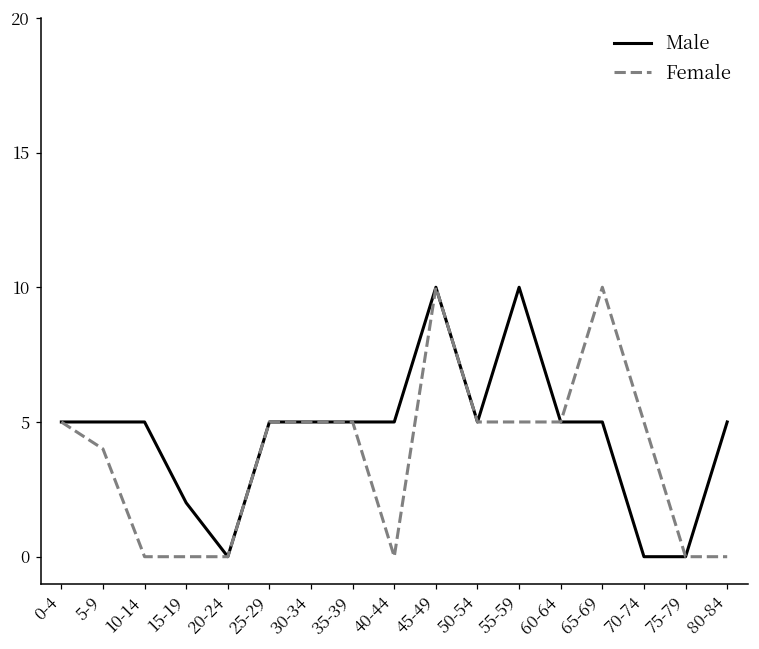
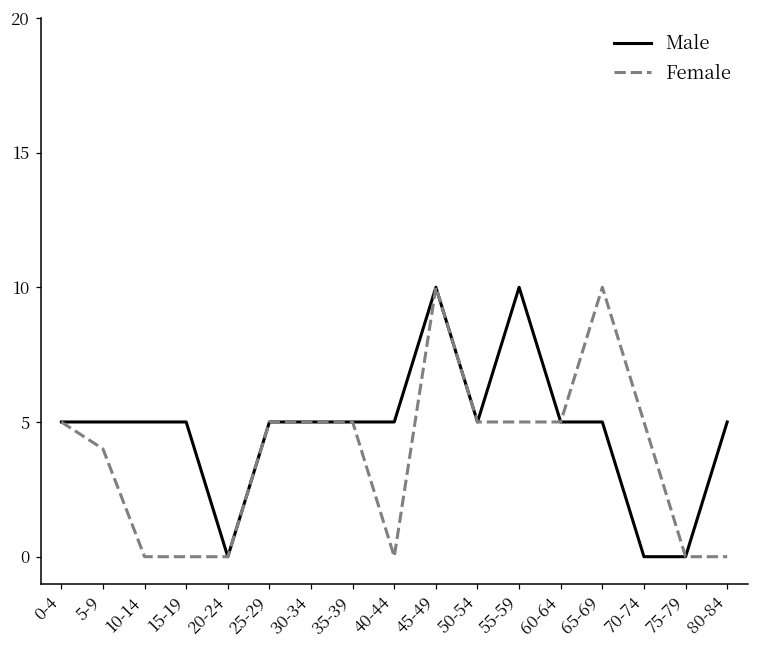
  {
    "Male": {
      "5-9": 5,
      "10-14": 5,
-     "15-19": 2,
+     "15-19": 5,
      "40-44": 5,
      "55-59": 10,
      "65-69": 5,
      "70-74": 0,
      "80-84": 5
    },
    "Female": {
      "5-9": 4,
      "10-14": 0,
      "15-19": 0,
      "40-44": 0,
      "55-59": 5,
      "65-69": 10,
      "70-74": 5,
      "80-84": 0
    }
  }
